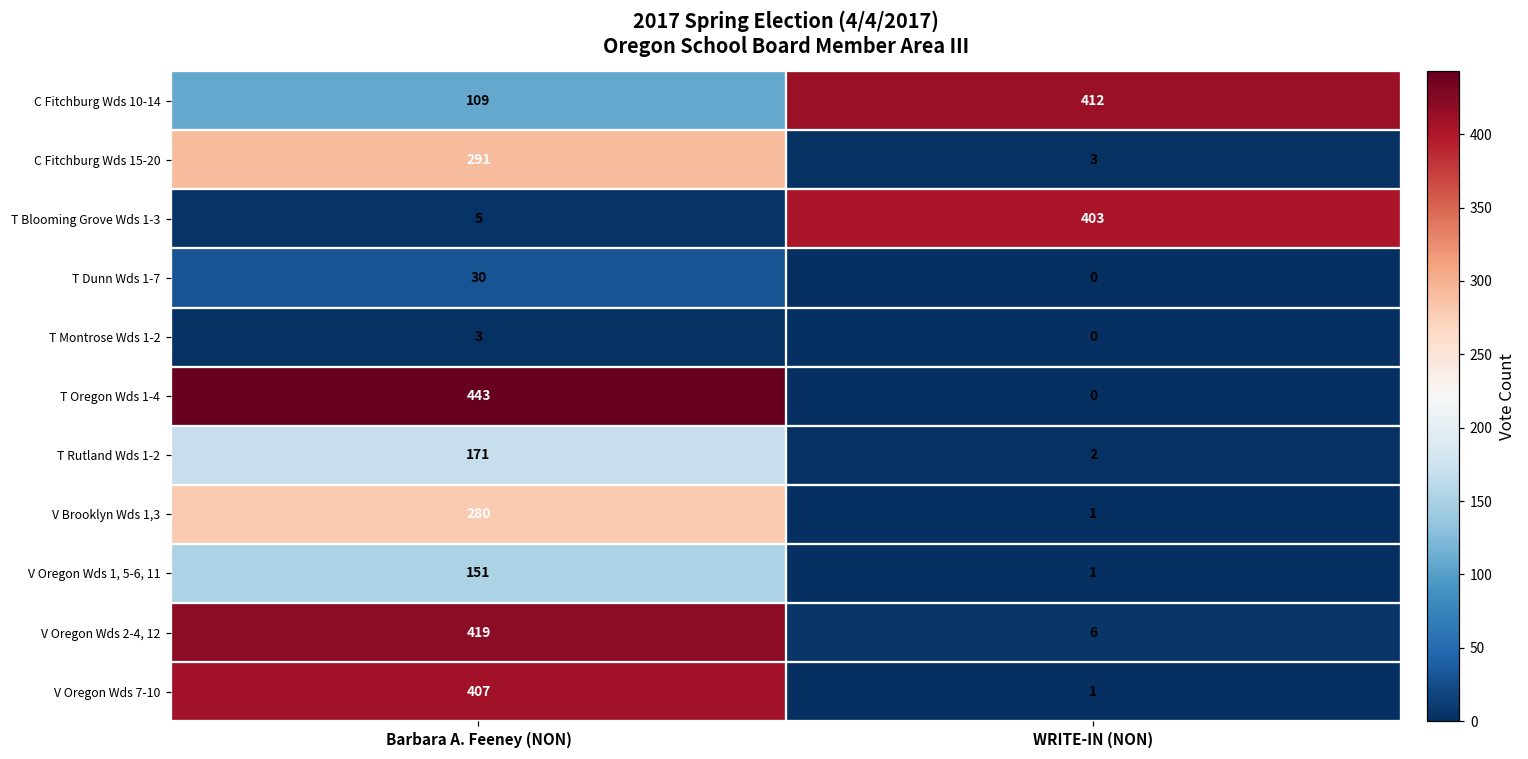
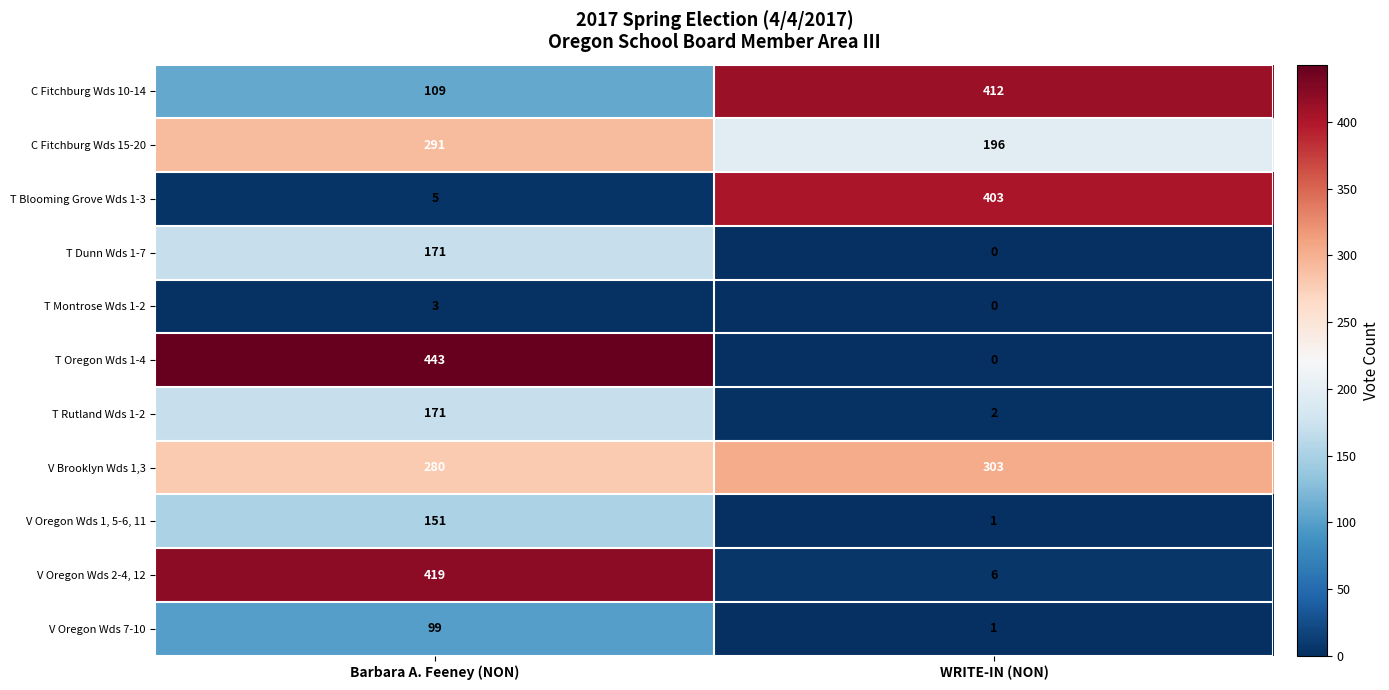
  {
    "C Fitchburg Wds 10-14": {
      "Barbara A. Feeney (NON)": 109,
      "WRITE-IN (NON)": 412
    },
    "C Fitchburg Wds 15-20": {
      "Barbara A. Feeney (NON)": 291,
-     "WRITE-IN (NON)": 3
+     "WRITE-IN (NON)": 196
    },
    "T Blooming Grove Wds 1-3": {
      "Barbara A. Feeney (NON)": 5,
      "WRITE-IN (NON)": 403
    },
    "T Dunn Wds 1-7": {
-     "Barbara A. Feeney (NON)": 30,
+     "Barbara A. Feeney (NON)": 171,
      "WRITE-IN (NON)": 0
    },
    "T Montrose Wds 1-2": {
      "Barbara A. Feeney (NON)": 3,
      "WRITE-IN (NON)": 0
    },
    "T Oregon Wds 1-4": {
      "Barbara A. Feeney (NON)": 443,
      "WRITE-IN (NON)": 0
    },
    "T Rutland Wds 1-2": {
      "Barbara A. Feeney (NON)": 171,
      "WRITE-IN (NON)": 2
    },
    "V Brooklyn Wds 1,3": {
      "Barbara A. Feeney (NON)": 280,
-     "WRITE-IN (NON)": 1
+     "WRITE-IN (NON)": 303
    },
    "V Oregon Wds 1, 5-6, 11": {
      "Barbara A. Feeney (NON)": 151,
      "WRITE-IN (NON)": 1
    },
    "V Oregon Wds 2-4, 12": {
      "Barbara A. Feeney (NON)": 419,
      "WRITE-IN (NON)": 6
    },
    "V Oregon Wds 7-10": {
-     "Barbara A. Feeney (NON)": 407,
+     "Barbara A. Feeney (NON)": 99,
      "WRITE-IN (NON)": 1
    }
  }
